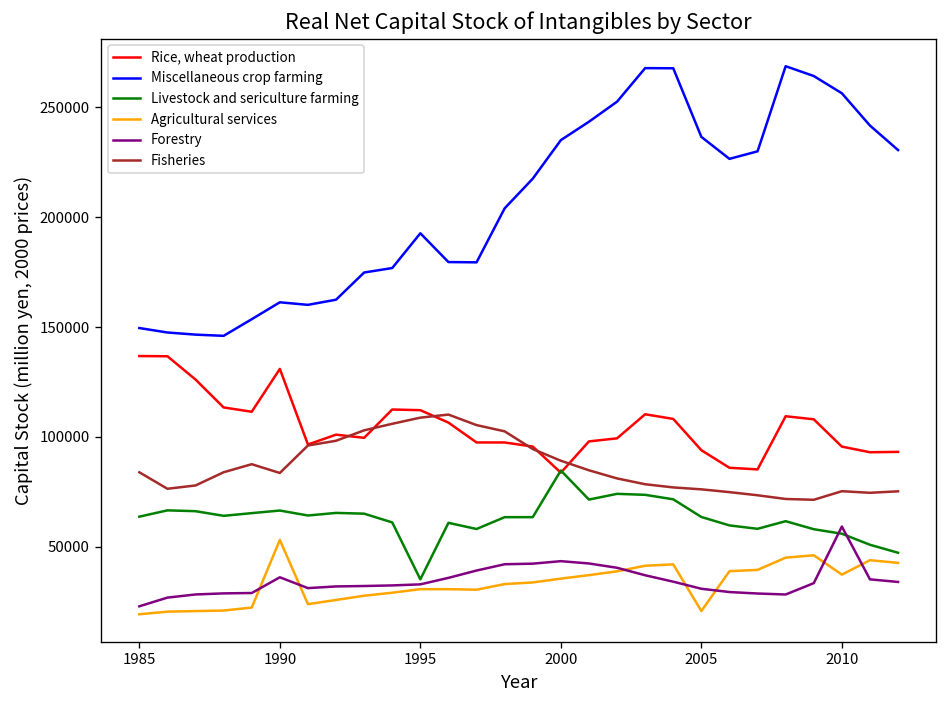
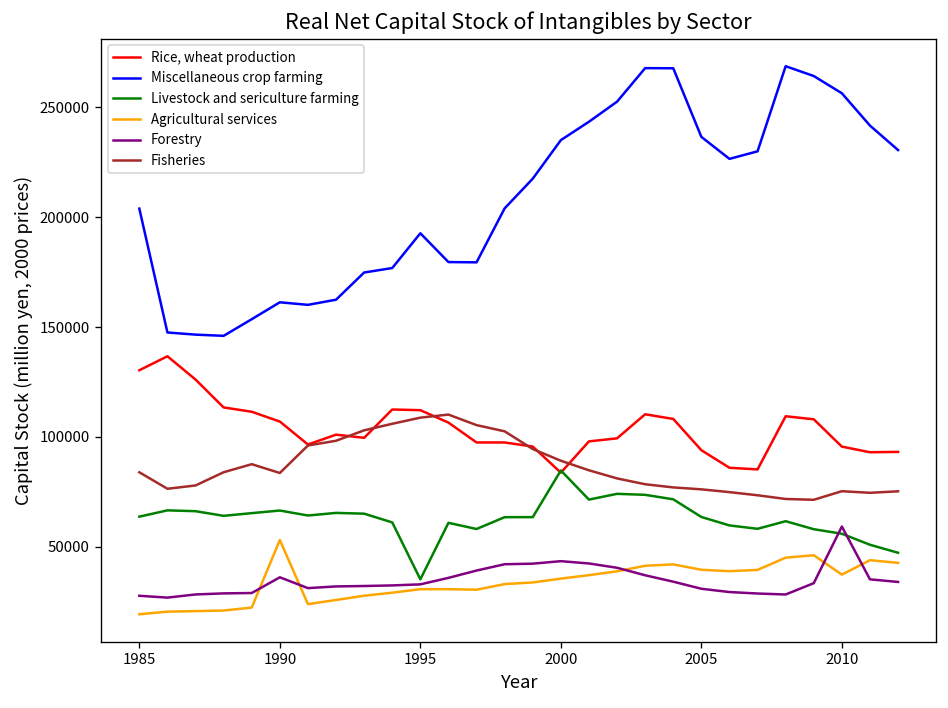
  {
    "Rice, wheat production": {
-     "1985": 137000,
-     "1990": 131000,
+     "1985": 130000,
+     "1990": 107000,
      "1995": 112000,
      "2005": 94000,
      "2010": 96000
    },
    "Miscellaneous crop farming": {
-     "1985": 150000,
+     "1985": 204000,
      "1990": 161000,
      "1995": 193000,
      "2000": 235000,
      "2005": 237000,
      "2010": 256000
    },
    "Livestock and sericulture farming": {
      "1985": 64000,
      "1990": 66000,
      "1995": 35000,
      "2005": 63000,
      "2010": 56000
    },
    "Agricultural services": {
      "1985": 19000,
      "1990": 53000,
      "1995": 31000,
      "2000": 35000,
-     "2005": 21000,
+     "2005": 39000,
      "2010": 37000
    },
    "Forestry": {
-     "1985": 23000,
+     "1985": 28000,
      "1990": 36000,
      "1995": 33000,
      "2000": 43000,
      "2005": 31000,
      "2010": 59000
    },
    "Fisheries": {
      "1985": 84000,
      "1990": 84000,
      "1995": 109000,
      "2000": 89000,
      "2005": 76000,
      "2010": 75000
    }
  }
